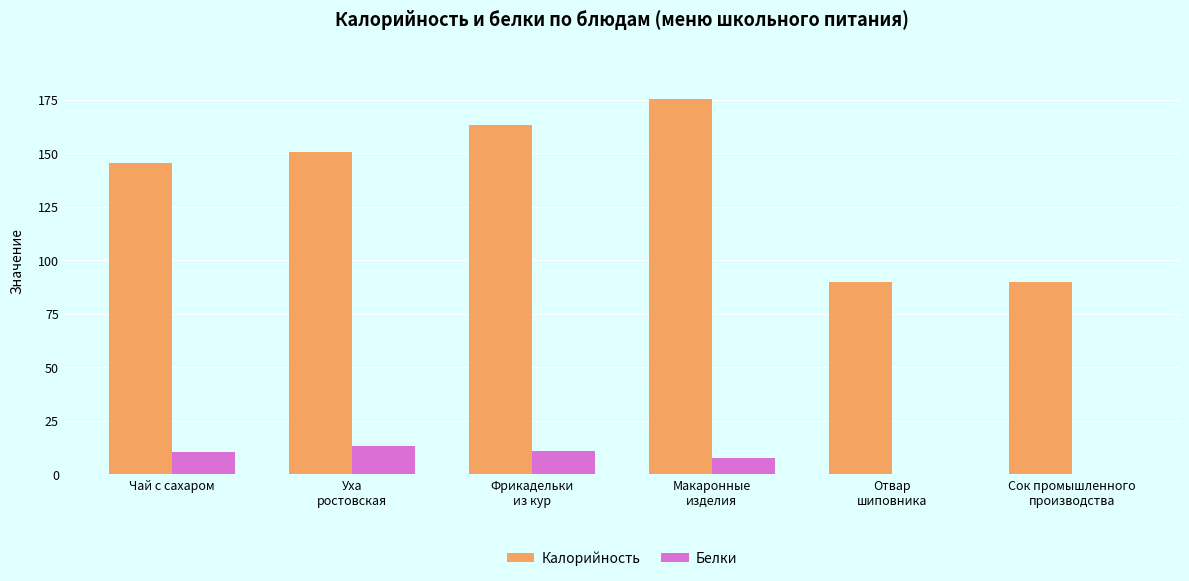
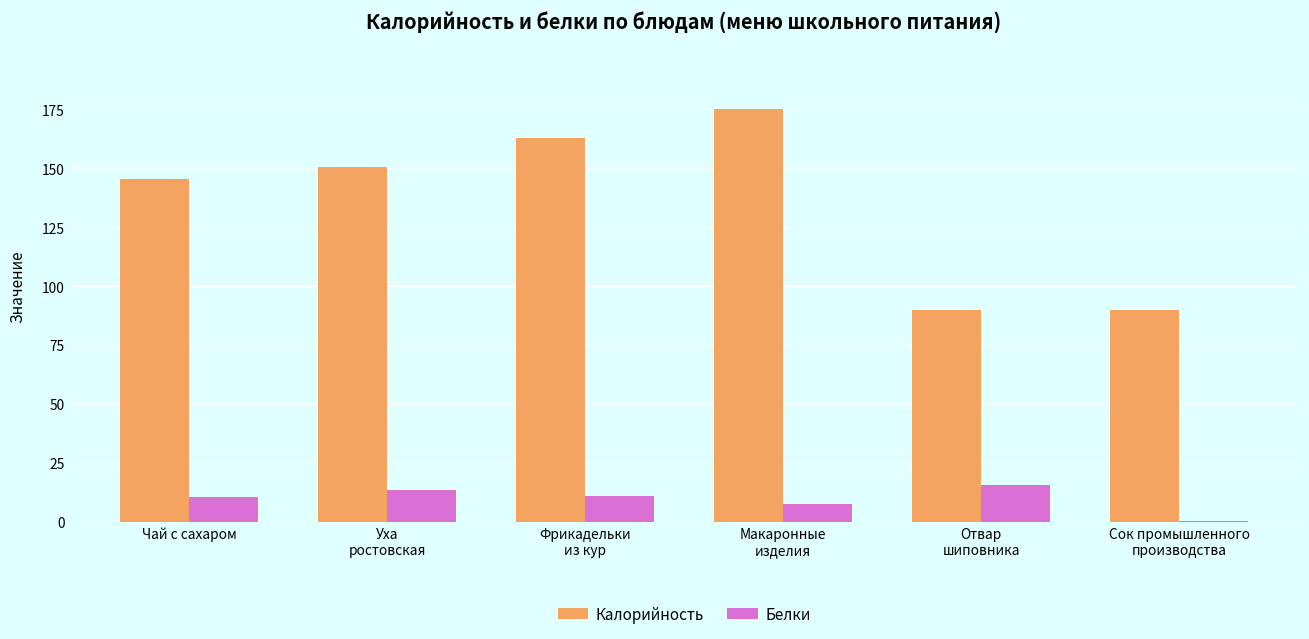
  {
    "Калорийность": {
      "Чай с сахаром": 146,
      "Уха ростовская": 151,
      "Фрикадельки из кур": 163,
      "Макаронные изделия": 175,
      "Отвар шиповника": 90,
      "Сок промышленного производства": 90
    },
    "Белки": {
      "Чай с сахаром": 10,
      "Уха ростовская": 13,
      "Фрикадельки из кур": 11,
      "Макаронные изделия": 8,
-     "Отвар шиповника": 0
+     "Отвар шиповника": 16
    }
  }
